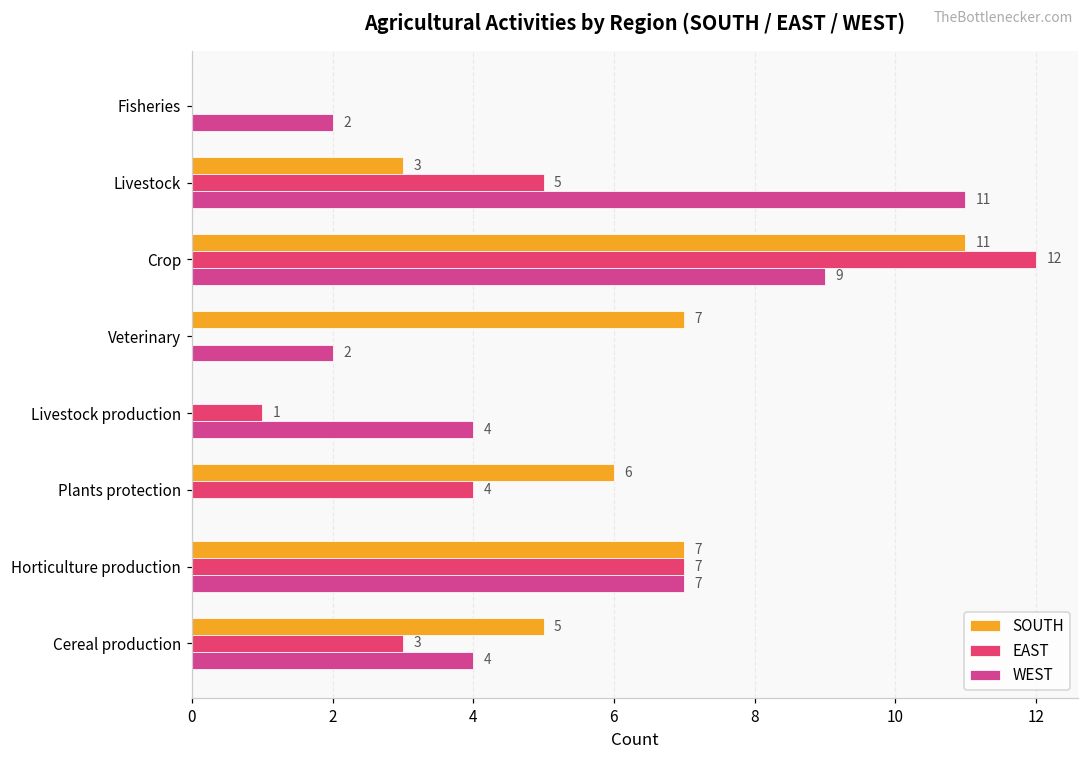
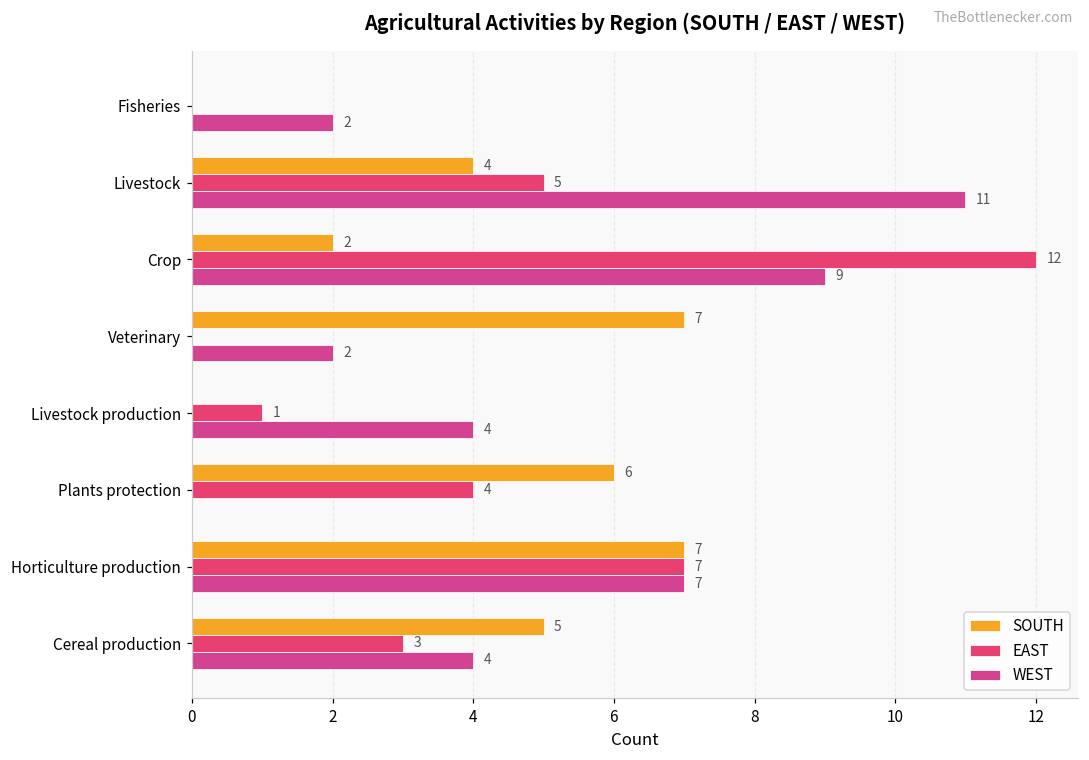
  {
    "SOUTH": {
-     "Livestock": 3,
-     "Crop": 11,
+     "Livestock": 4,
+     "Crop": 2,
      "Veterinary": 7,
      "Plants protection": 6,
      "Horticulture production": 7,
      "Cereal production": 5
    }
  }
